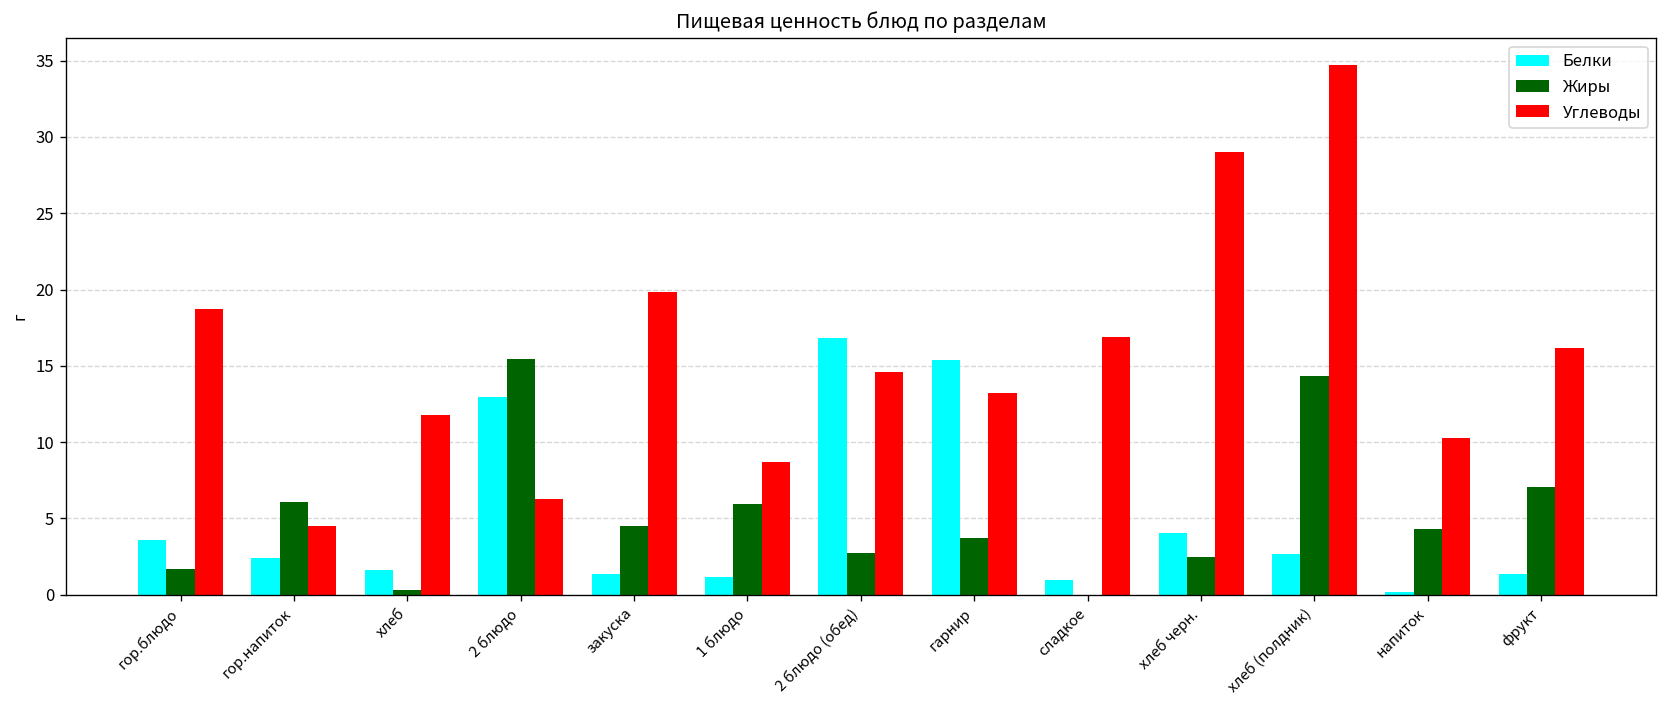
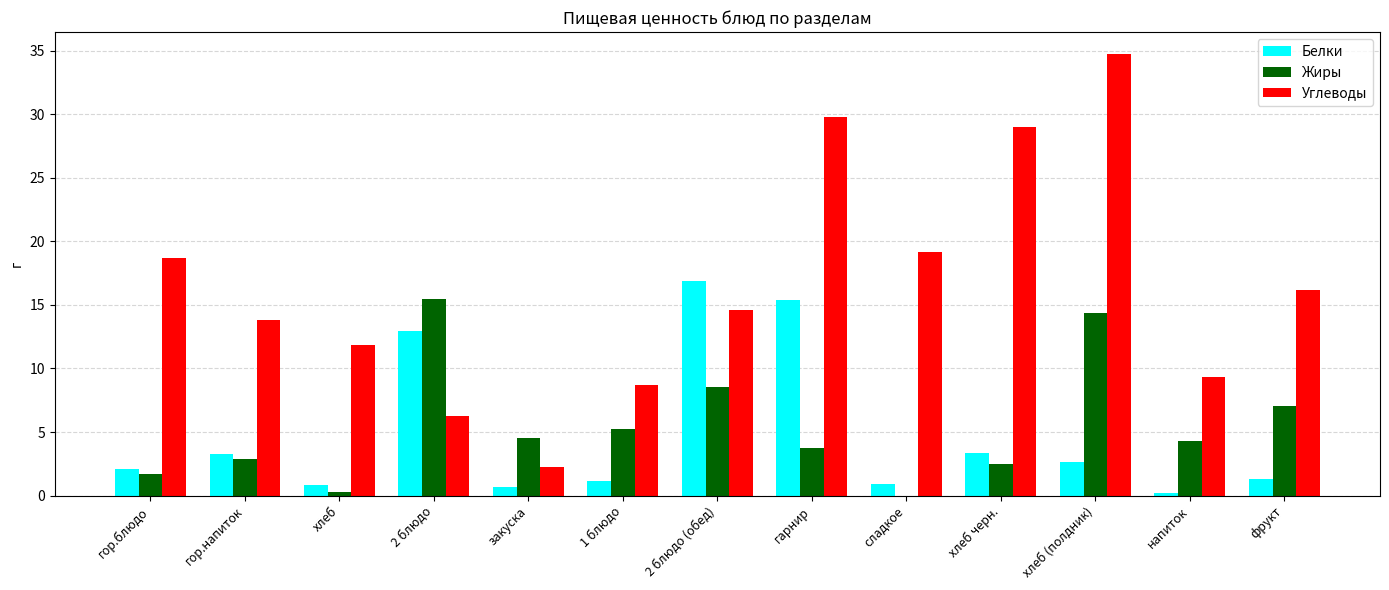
  {
    "Белки": {
-     "гор.блюдо": 3.6,
-     "гор.напиток": 2.4,
-     "хлеб": 1.6,
+     "гор.блюдо": 2.1,
+     "гор.напиток": 3.3,
+     "хлеб": 0.9,
      "2 блюдо": 13.0,
-     "закуска": 1.4,
+     "закуска": 0.7,
      "1 блюдо": 1.2,
      "2 блюдо (обед)": 16.9,
      "гарнир": 15.4,
      "сладкое": 1.0,
-     "хлеб черн.": 4.0,
+     "хлеб черн.": 3.4,
      "хлеб (полдник)": 2.7,
      "напиток": 0.2,
      "фрукт": 1.3
    },
    "Жиры": {
      "гор.блюдо": 1.7,
-     "гор.напиток": 6.1,
+     "гор.напиток": 2.9,
      "хлеб": 0.3,
      "2 блюдо": 15.5,
      "закуска": 4.5,
-     "1 блюдо": 5.9,
-     "2 блюдо (обед)": 2.8,
+     "1 блюдо": 5.3,
+     "2 блюдо (обед)": 8.6,
      "гарнир": 3.8,
      "сладкое": 0.0,
      "хлеб черн.": 2.5,
      "хлеб (полдник)": 14.4,
      "напиток": 4.3,
      "фрукт": 7.1
    },
    "Углеводы": {
      "гор.блюдо": 18.7,
-     "гор.напиток": 4.5,
+     "гор.напиток": 13.8,
      "хлеб": 11.8,
      "2 блюдо": 6.3,
-     "закуска": 19.9,
+     "закуска": 2.3,
      "1 блюдо": 8.7,
      "2 блюдо (обед)": 14.6,
-     "гарнир": 13.2,
-     "сладкое": 16.9,
+     "гарнир": 29.8,
+     "сладкое": 19.2,
      "хлеб черн.": 29.0,
      "хлеб (полдник)": 34.7,
-     "напиток": 10.3,
+     "напиток": 9.3,
      "фрукт": 16.2
    }
  }
